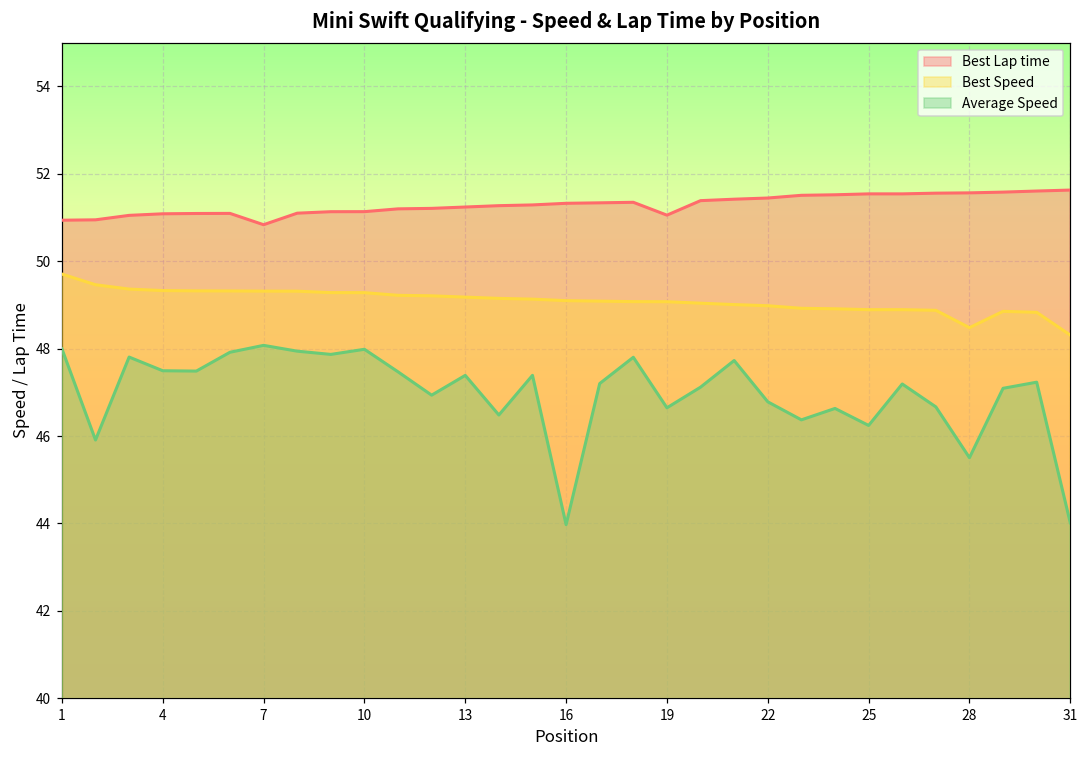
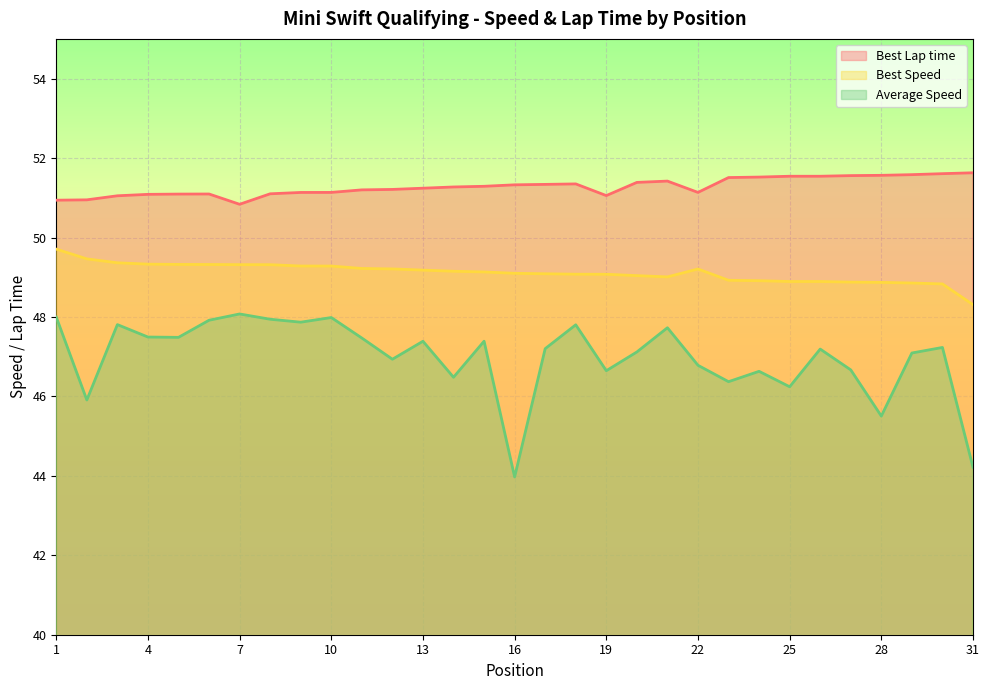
  {
    "Best Lap time": {
      "1": 50.9,
      "4": 51.1,
      "7": 50.8,
      "10": 51.1,
      "13": 51.2,
      "16": 51.3,
      "19": 51.1,
-     "22": 51.4,
+     "22": 51.1,
      "25": 51.5,
      "28": 51.6,
      "31": 51.6
    },
    "Best Speed": {
      "1": 49.7,
      "4": 49.3,
      "7": 49.3,
      "10": 49.3,
      "13": 49.2,
      "16": 49.1,
      "19": 49.1,
-     "22": 49.0,
+     "22": 49.2,
      "25": 48.9,
-     "28": 48.5,
+     "28": 48.9,
      "31": 48.3
    },
    "Average Speed": {
      "1": 48.0,
      "4": 47.5,
      "7": 48.1,
      "10": 48.0,
      "13": 47.4,
      "16": 44.0,
      "19": 46.6,
      "22": 46.8,
      "25": 46.2,
      "28": 45.5,
-     "31": 44.0
+     "31": 44.2
    }
  }
